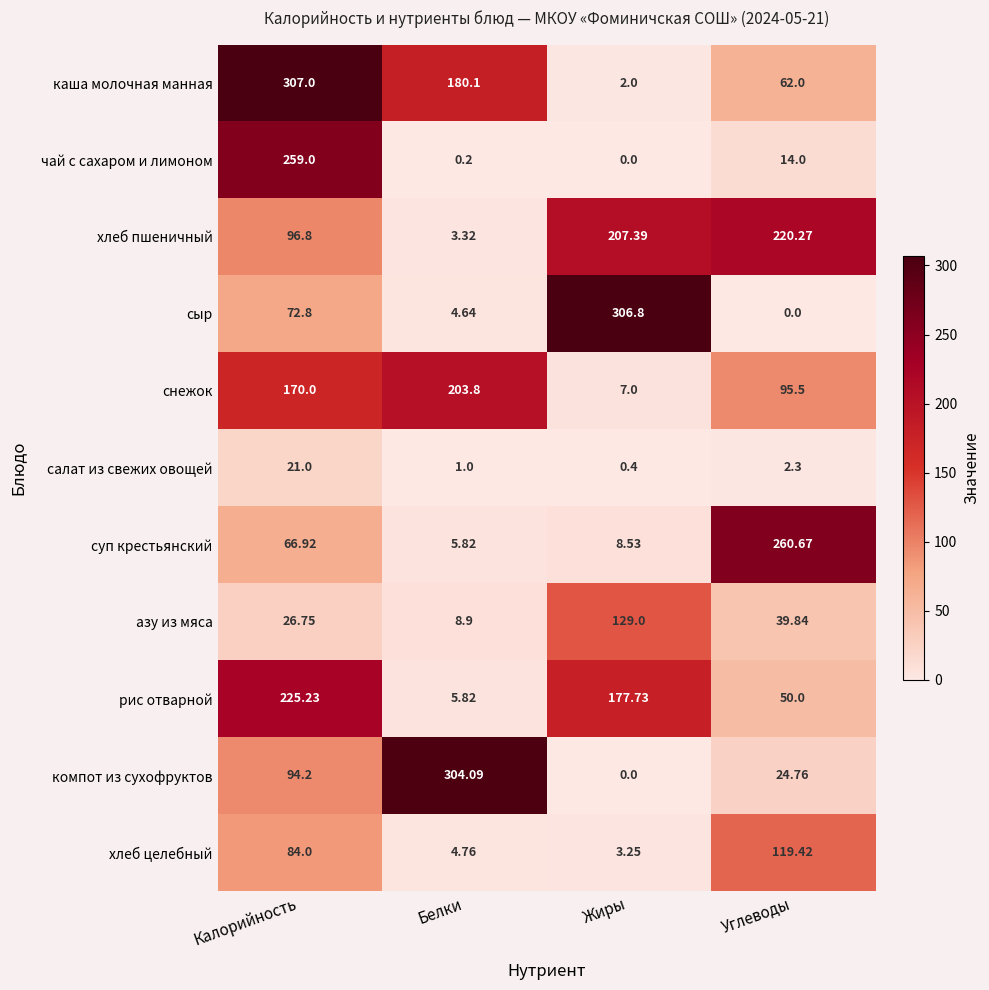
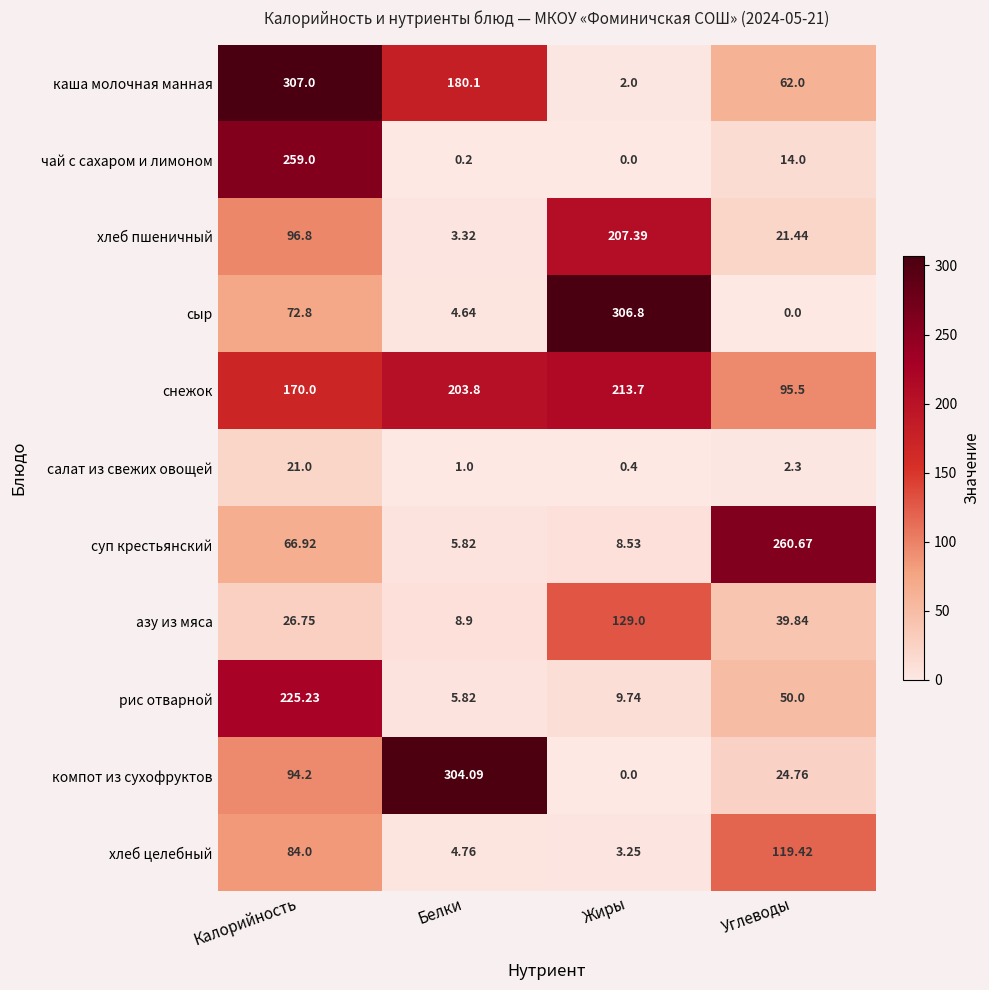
  {
    "каша молочная манная": {
      "Калорийность": 307.0,
      "Белки": 180.1,
      "Жиры": 2.0,
      "Углеводы": 62.0
    },
    "чай с сахаром и лимоном": {
      "Калорийность": 259.0,
      "Белки": 0.2,
      "Жиры": 0.0,
      "Углеводы": 14.0
    },
    "хлеб пшеничный": {
      "Калорийность": 96.8,
      "Белки": 3.32,
      "Жиры": 207.39,
-     "Углеводы": 220.27
+     "Углеводы": 21.44
    },
    "сыр": {
      "Калорийность": 72.8,
      "Белки": 4.64,
      "Жиры": 306.8,
      "Углеводы": 0.0
    },
    "снежок": {
      "Калорийность": 170.0,
      "Белки": 203.8,
-     "Жиры": 7.0,
+     "Жиры": 213.7,
      "Углеводы": 95.5
    },
    "салат из свежих овощей": {
      "Калорийность": 21.0,
      "Белки": 1.0,
      "Жиры": 0.4,
      "Углеводы": 2.3
    },
    "суп крестьянский": {
      "Калорийность": 66.92,
      "Белки": 5.82,
      "Жиры": 8.53,
      "Углеводы": 260.67
    },
    "азу из мяса": {
      "Калорийность": 26.75,
      "Белки": 8.9,
      "Жиры": 129.0,
      "Углеводы": 39.84
    },
    "рис отварной": {
      "Калорийность": 225.23,
      "Белки": 5.82,
-     "Жиры": 177.73,
+     "Жиры": 9.74,
      "Углеводы": 50.0
    },
    "компот из сухофруктов": {
      "Калорийность": 94.2,
      "Белки": 304.09,
      "Жиры": 0.0,
      "Углеводы": 24.76
    },
    "хлеб целебный": {
      "Калорийность": 84.0,
      "Белки": 4.76,
      "Жиры": 3.25,
      "Углеводы": 119.42
    }
  }
